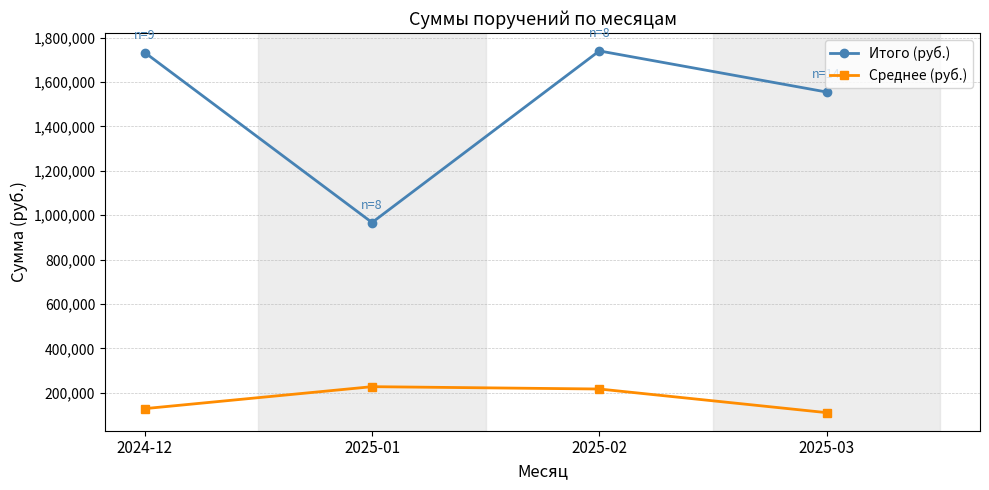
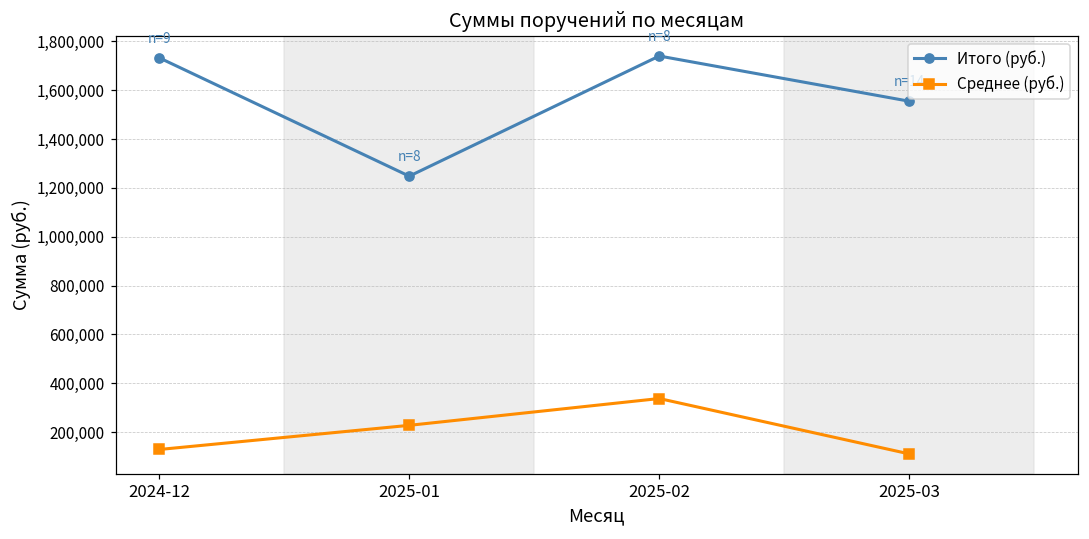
  {
    "Итого (руб.)": {
-     "2025-01": "970,000"
+     "2025-01": "1,250,000"
    },
    "Среднее (руб.)": {
      "2024-12": "130,000",
      "2025-01": "230,000",
-     "2025-02": "220,000",
+     "2025-02": "340,000",
      "2025-03": "110,000"
    }
  }
